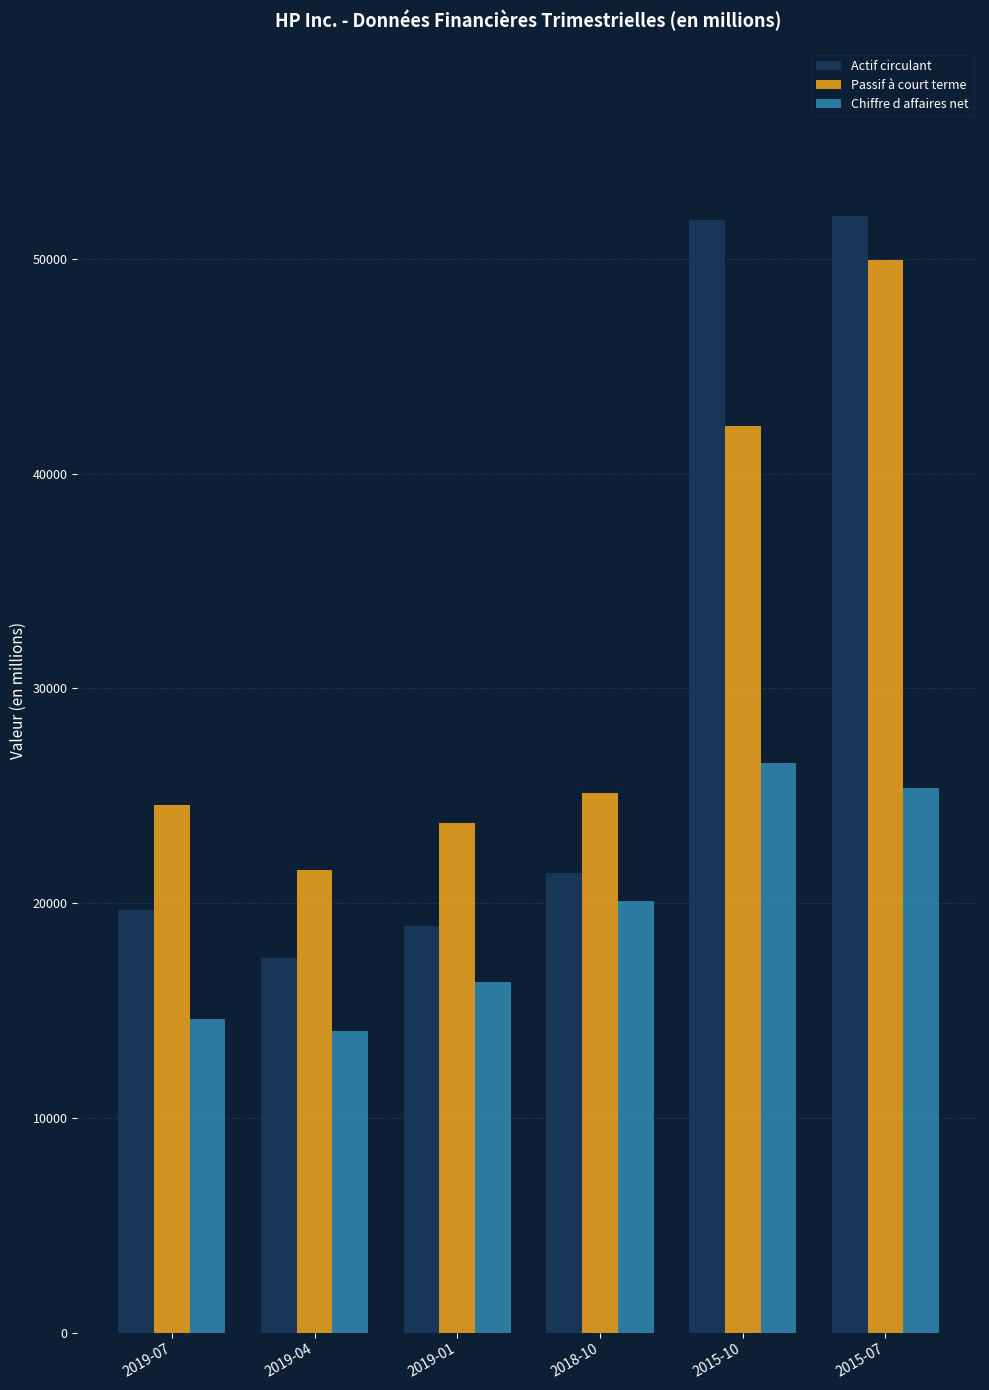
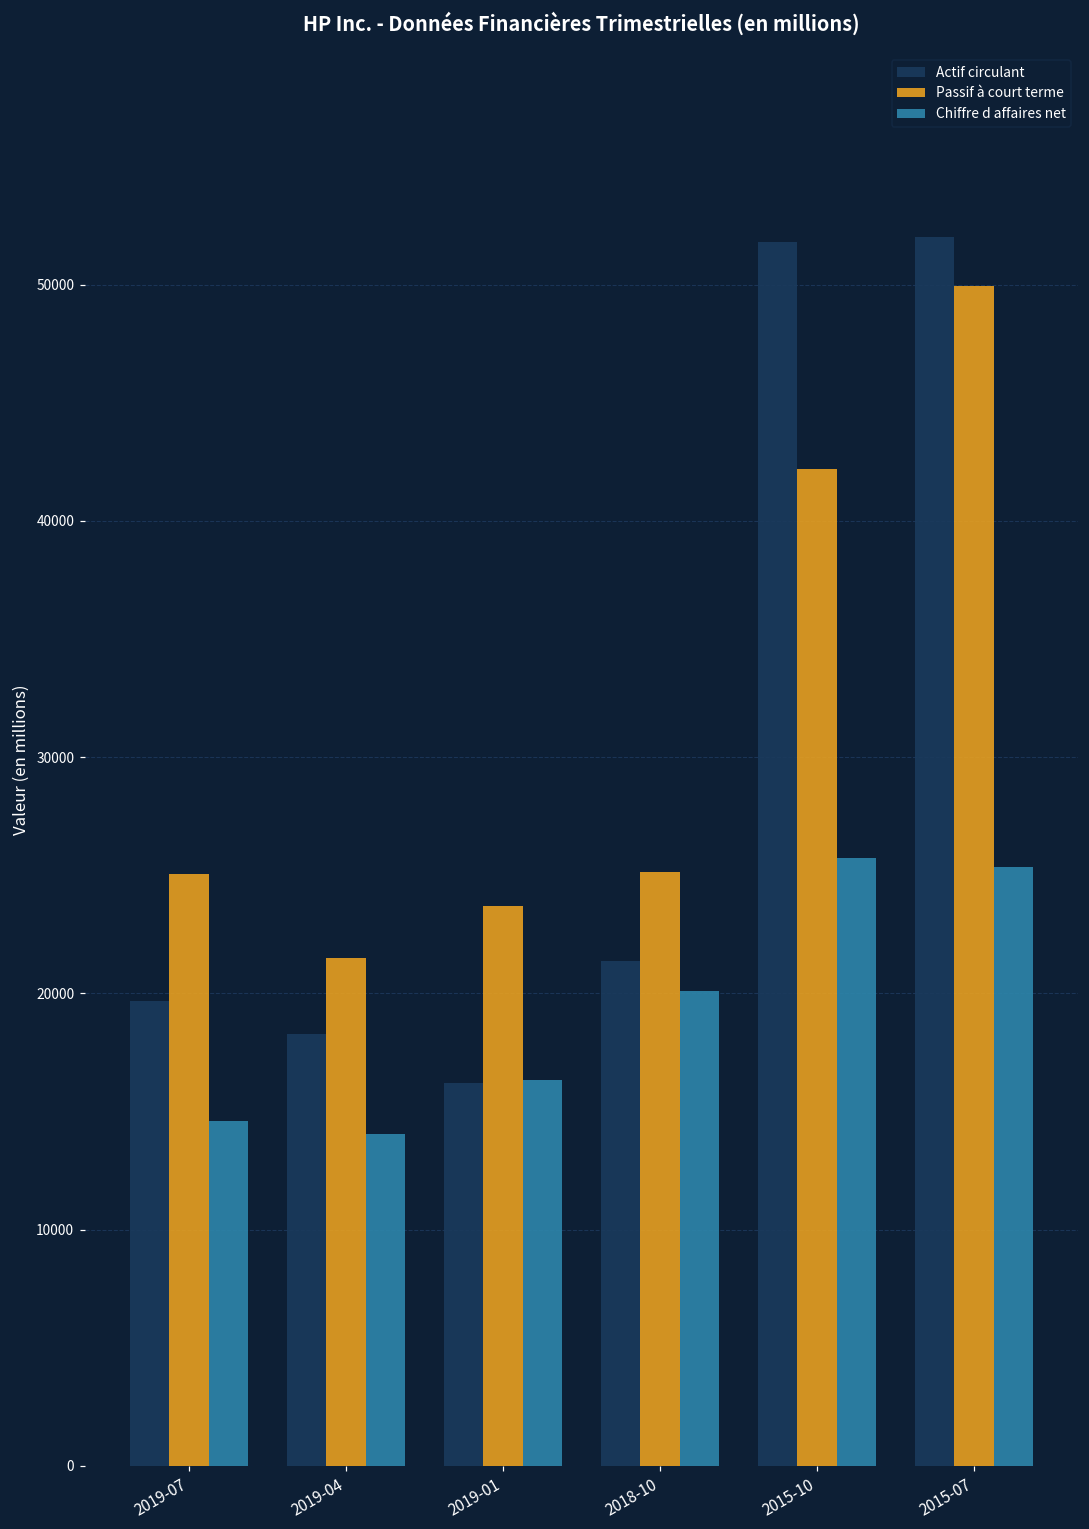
  {
    "Actif circulant": {
      "2019-07": 19700,
-     "2019-04": 17400,
-     "2019-01": 18900,
+     "2019-04": 18300,
+     "2019-01": 16200,
      "2018-10": 21400,
      "2015-10": 51800,
      "2015-07": 52000
    },
    "Passif à court terme": {
-     "2019-07": 24600,
+     "2019-07": 25000,
      "2019-04": 21500,
      "2019-01": 23700,
      "2018-10": 25100,
      "2015-10": 42200,
      "2015-07": 50000
    },
    "Chiffre d affaires net": {
      "2019-07": 14600,
      "2019-04": 14000,
      "2019-01": 16300,
      "2018-10": 20100,
-     "2015-10": 26500,
+     "2015-10": 25700,
      "2015-07": 25300
    }
  }
